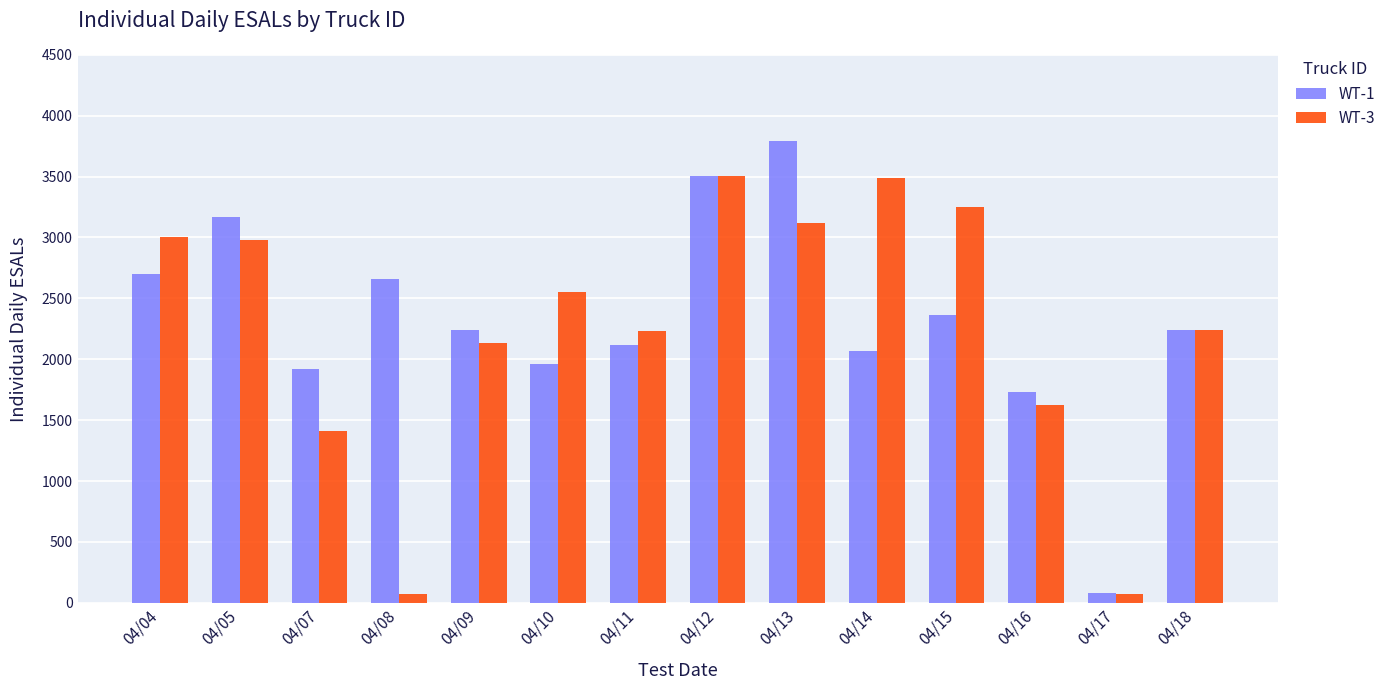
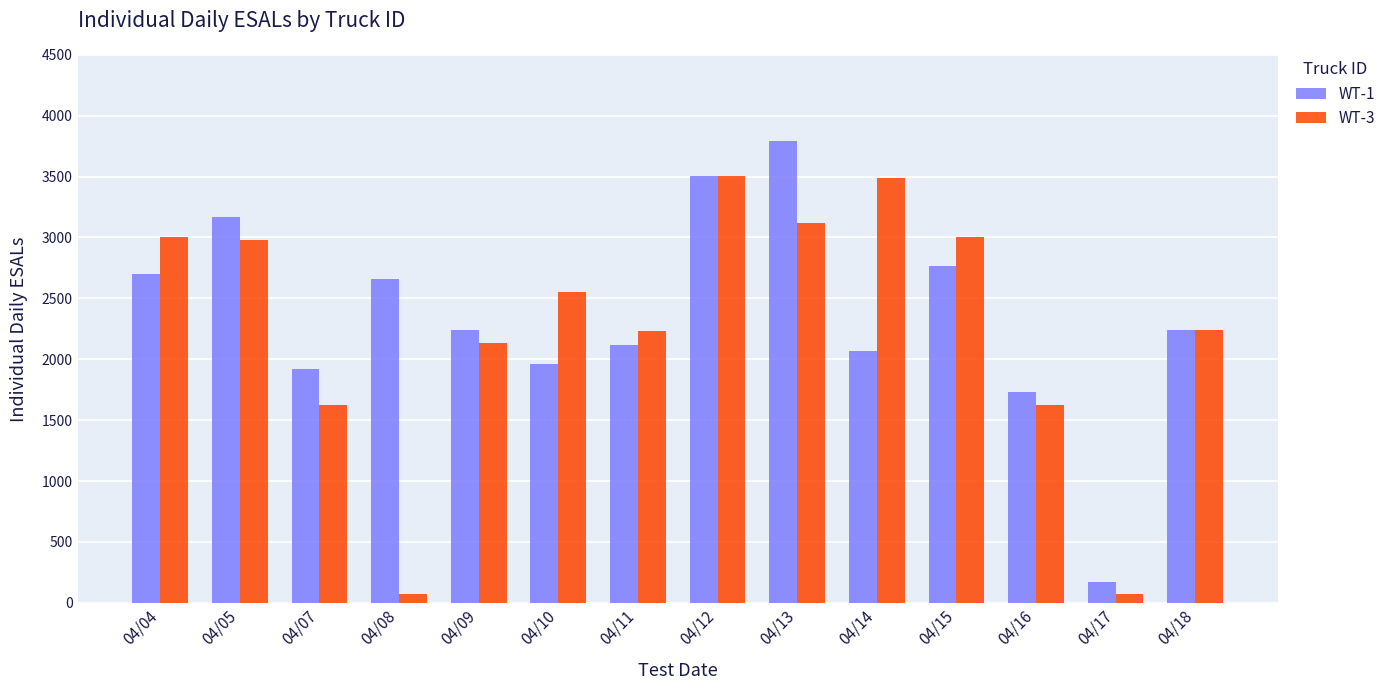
  {
    "WT-1": {
      "04/04": 2700,
      "04/05": 3170,
      "04/07": 1920,
      "04/08": 2660,
      "04/09": 2240,
      "04/10": 1970,
      "04/11": 2120,
      "04/12": 3510,
      "04/13": 3790,
      "04/14": 2070,
-     "04/15": 2360,
+     "04/15": 2770,
      "04/16": 1730,
-     "04/17": 80,
+     "04/17": 170,
      "04/18": 2240
    },
    "WT-3": {
      "04/04": 3010,
      "04/05": 2980,
-     "04/07": 1410,
+     "04/07": 1620,
      "04/08": 70,
      "04/09": 2140,
      "04/10": 2550,
      "04/11": 2230,
      "04/12": 3500,
      "04/13": 3120,
      "04/14": 3490,
-     "04/15": 3250,
+     "04/15": 3010,
      "04/16": 1620,
      "04/17": 70,
      "04/18": 2240
    }
  }
